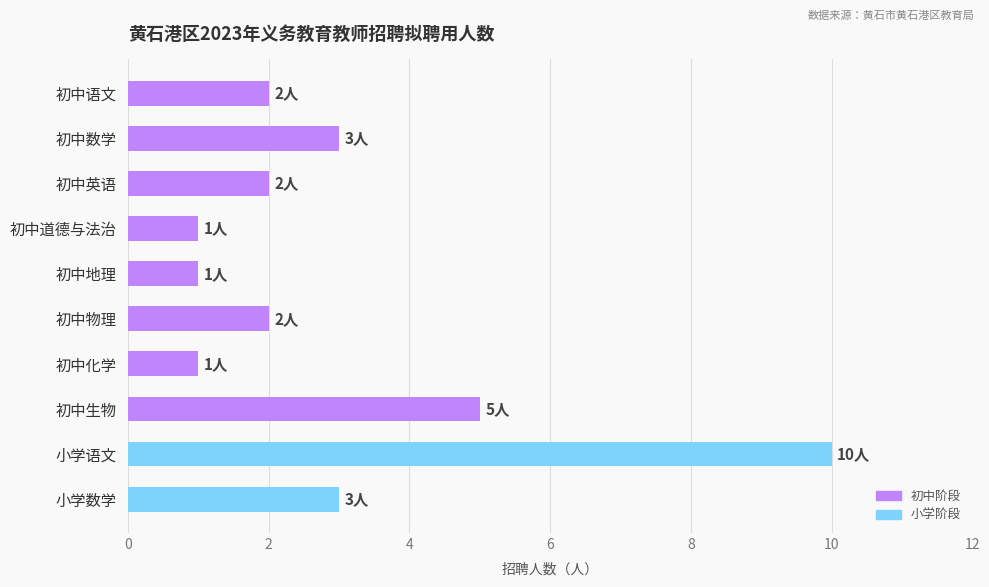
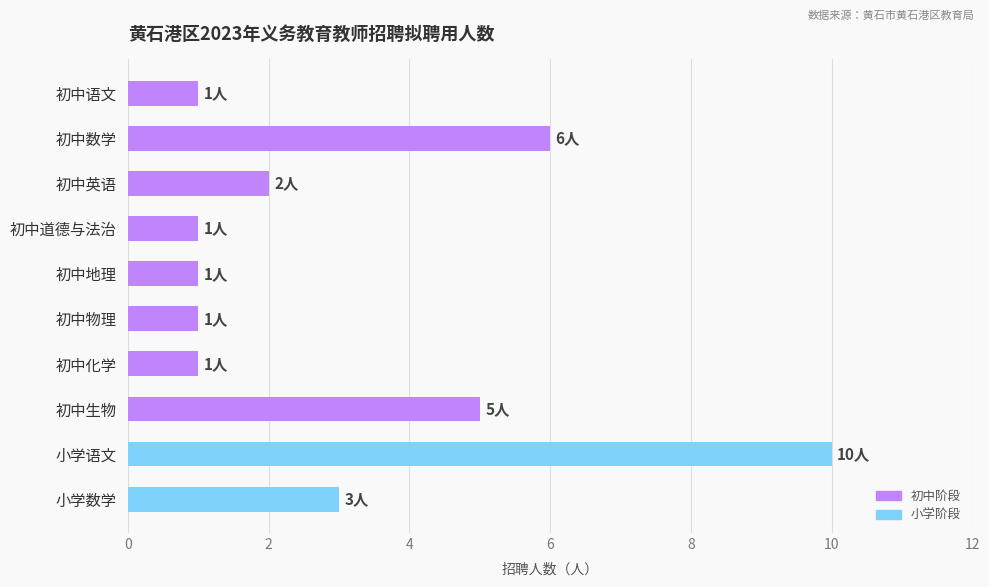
  {
-   "初中语文": "2人",
-   "初中数学": "3人",
+   "初中语文": "1人",
+   "初中数学": "6人",
    "初中英语": "2人",
    "初中道德与法治": "1人",
    "初中地理": "1人",
-   "初中物理": "2人",
+   "初中物理": "1人",
    "初中化学": "1人",
    "初中生物": "5人",
    "小学语文": "10人",
    "小学数学": "3人"
  }
